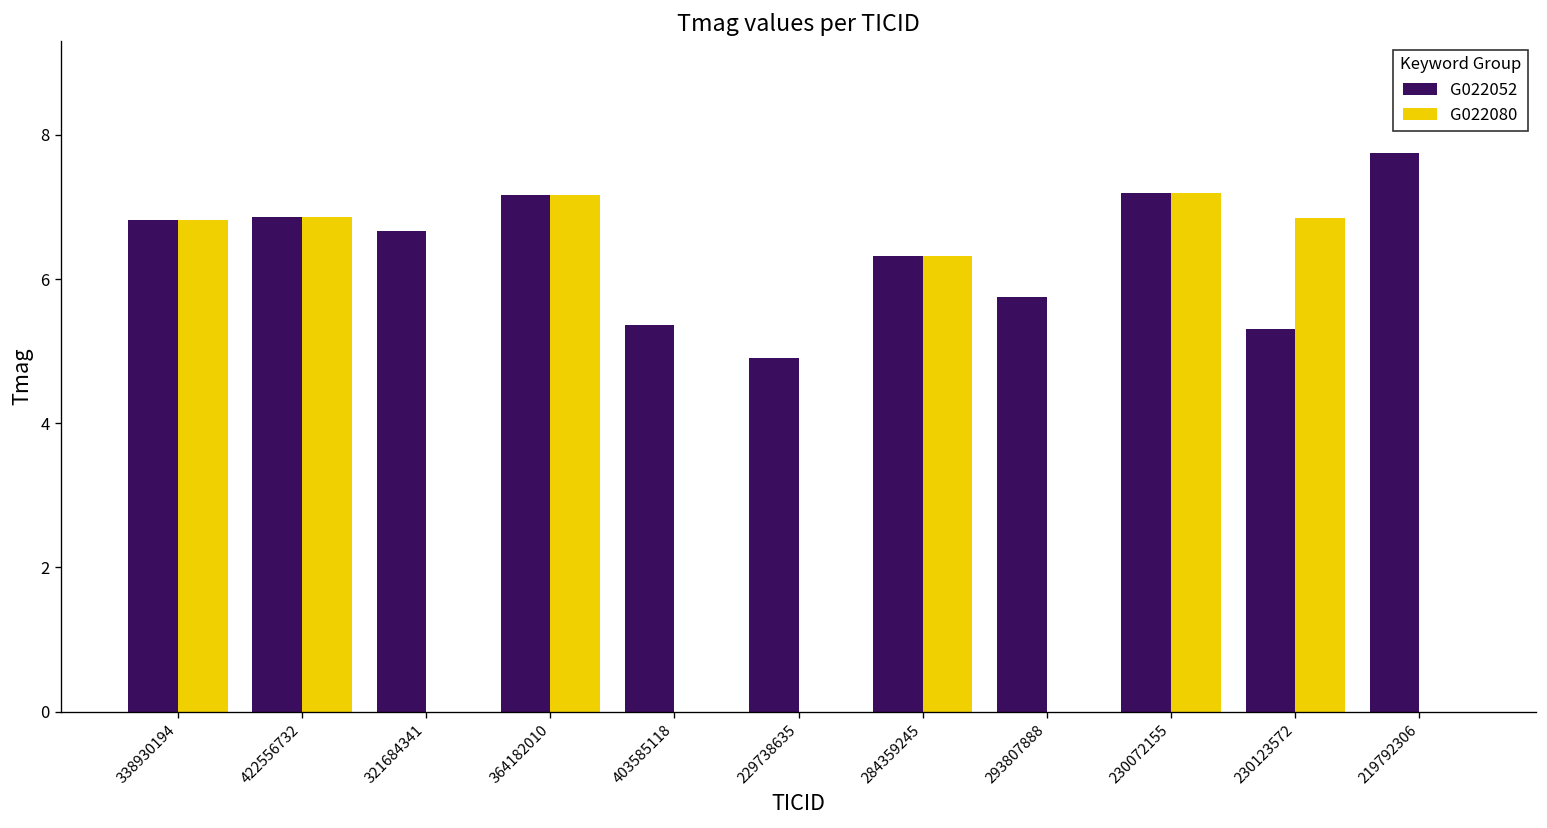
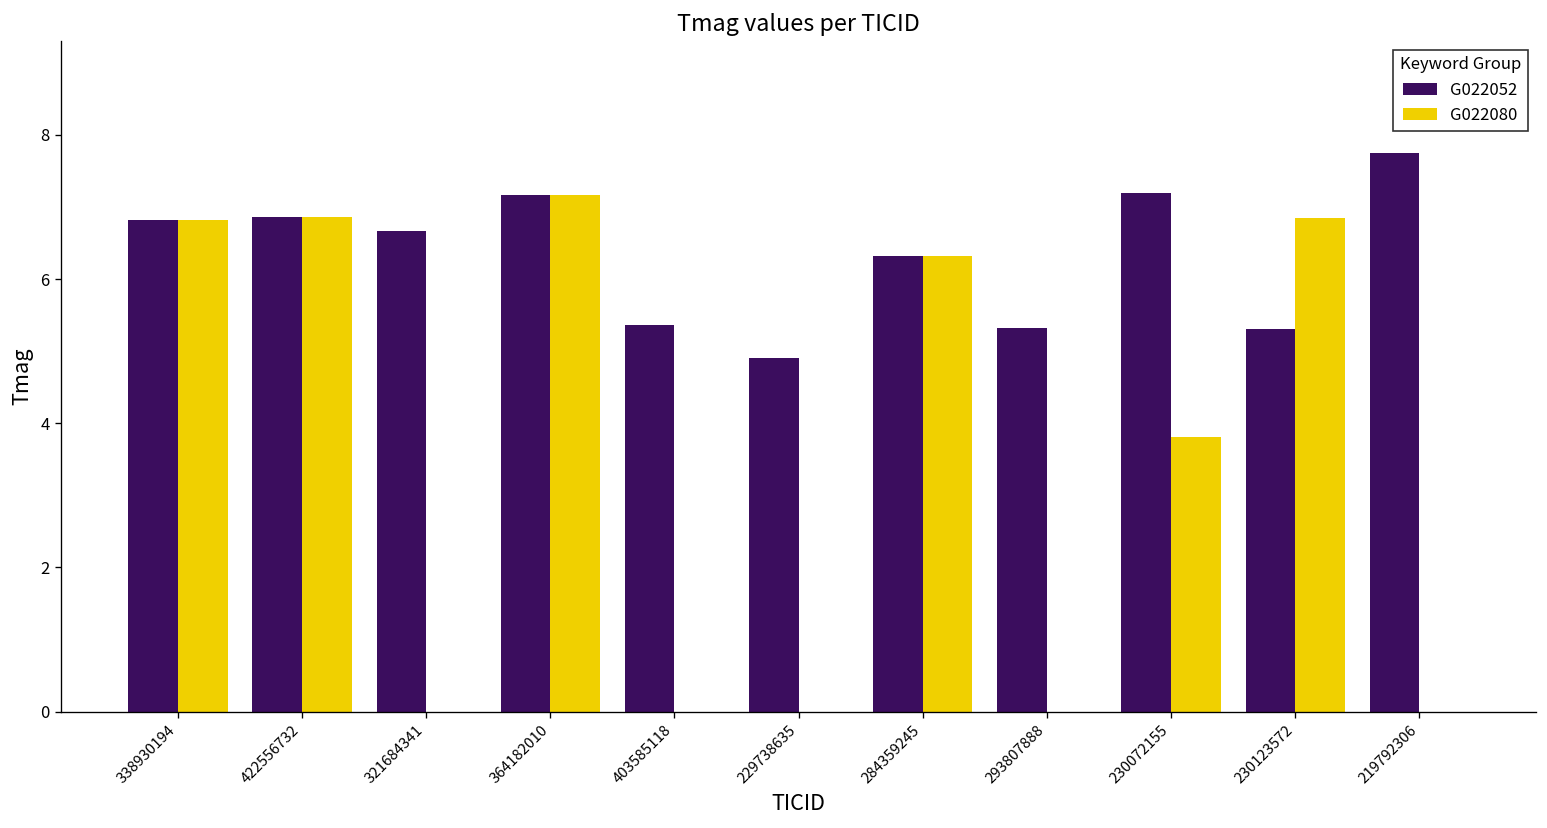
  {
    "G022052": {
      "338930194": 6.8,
      "422556732": 6.9,
      "321684341": 6.7,
      "364182010": 7.2,
      "403585118": 5.4,
      "229738635": 4.9,
      "284359245": 6.3,
-     "293807888": 5.8,
+     "293807888": 5.3,
      "230072155": 7.2,
      "230123572": 5.3,
      "219792306": 7.8
    },
    "G022080": {
      "338930194": 6.8,
      "422556732": 6.9,
      "321684341": 0.0,
      "364182010": 7.2,
      "403585118": 0.0,
      "229738635": 0.0,
      "284359245": 6.3,
      "293807888": 0.0,
-     "230072155": 7.2,
+     "230072155": 3.8,
      "230123572": 6.9,
      "219792306": 0.0
    }
  }
